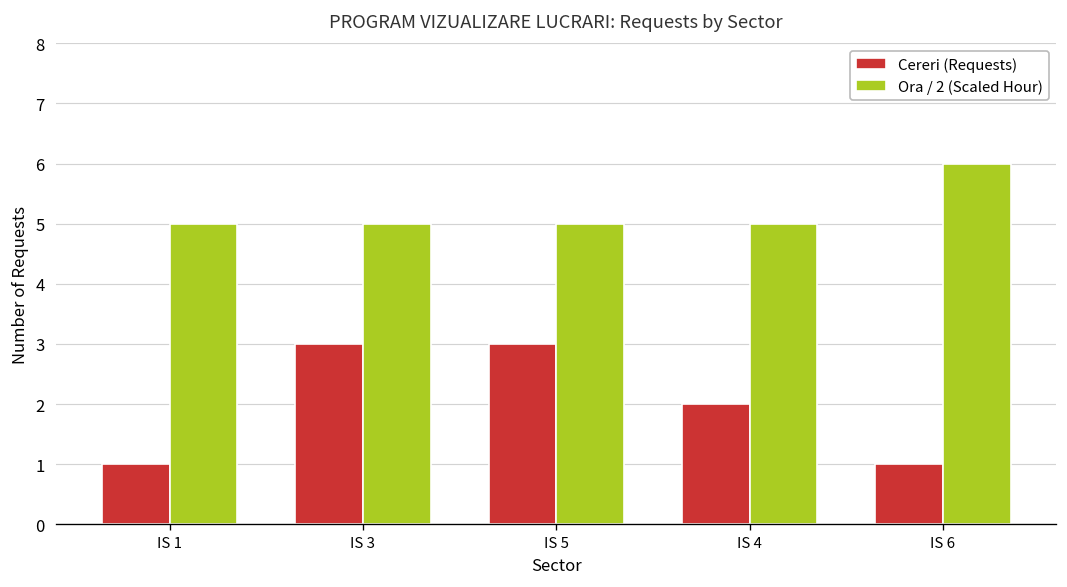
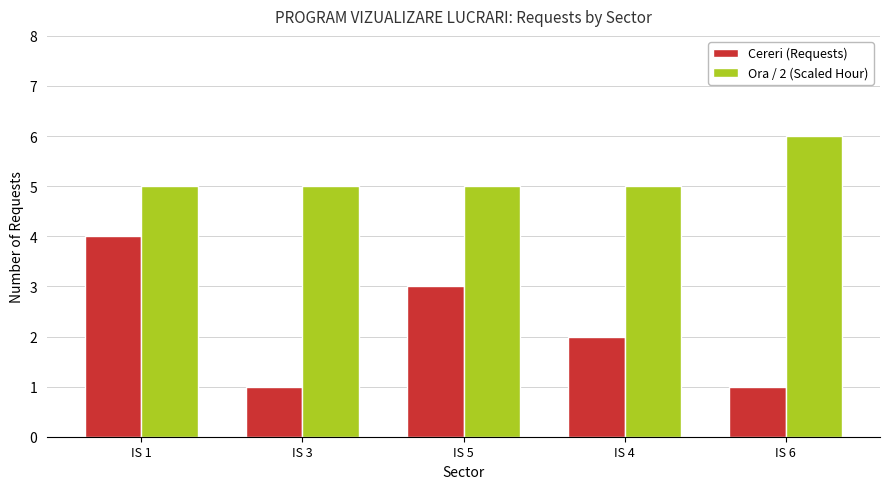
  {
    "Cereri (Requests)": {
-     "IS 1": 1,
-     "IS 3": 3,
+     "IS 1": 4,
+     "IS 3": 1,
      "IS 5": 3,
      "IS 4": 2,
      "IS 6": 1
    },
    "Ora / 2 (Scaled Hour)": {
      "IS 1": 5,
      "IS 3": 5,
      "IS 5": 5,
      "IS 4": 5,
      "IS 6": 6
    }
  }
